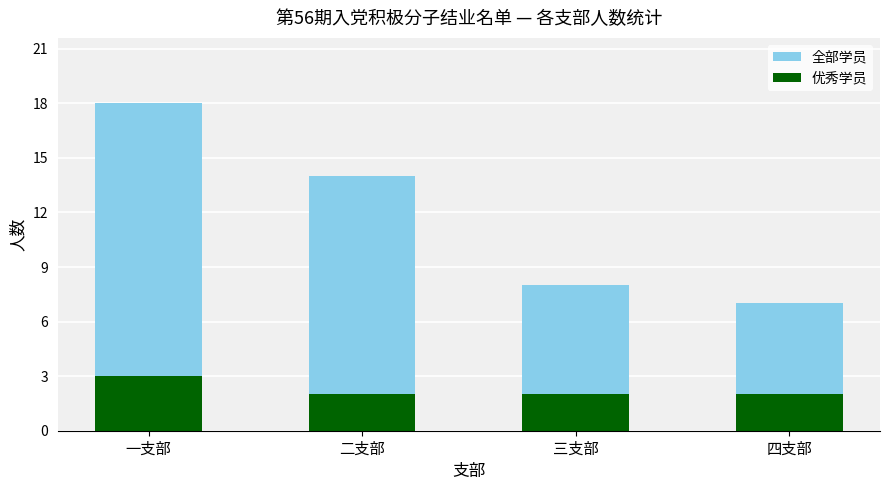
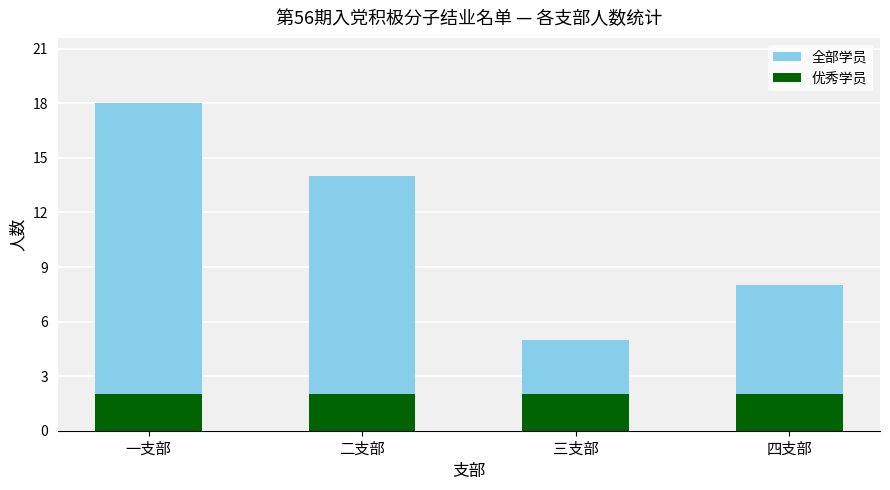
  {
    "全部学员": {
      "一支部": 18,
      "二支部": 14,
-     "三支部": 8,
-     "四支部": 7
+     "三支部": 5,
+     "四支部": 8
    },
    "优秀学员": {
-     "一支部": 3
+     "一支部": 2
    }
  }
